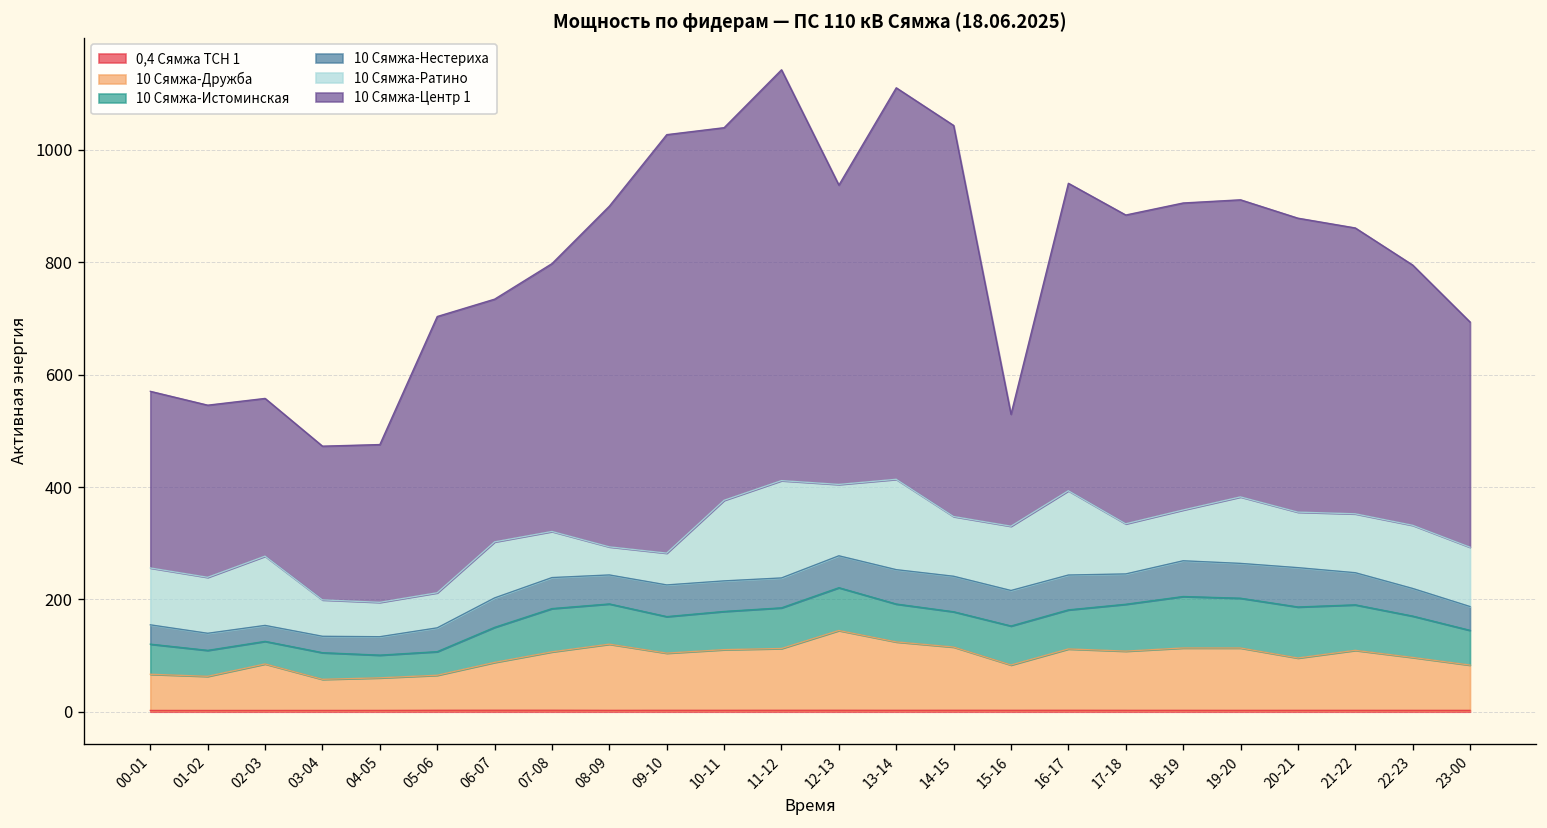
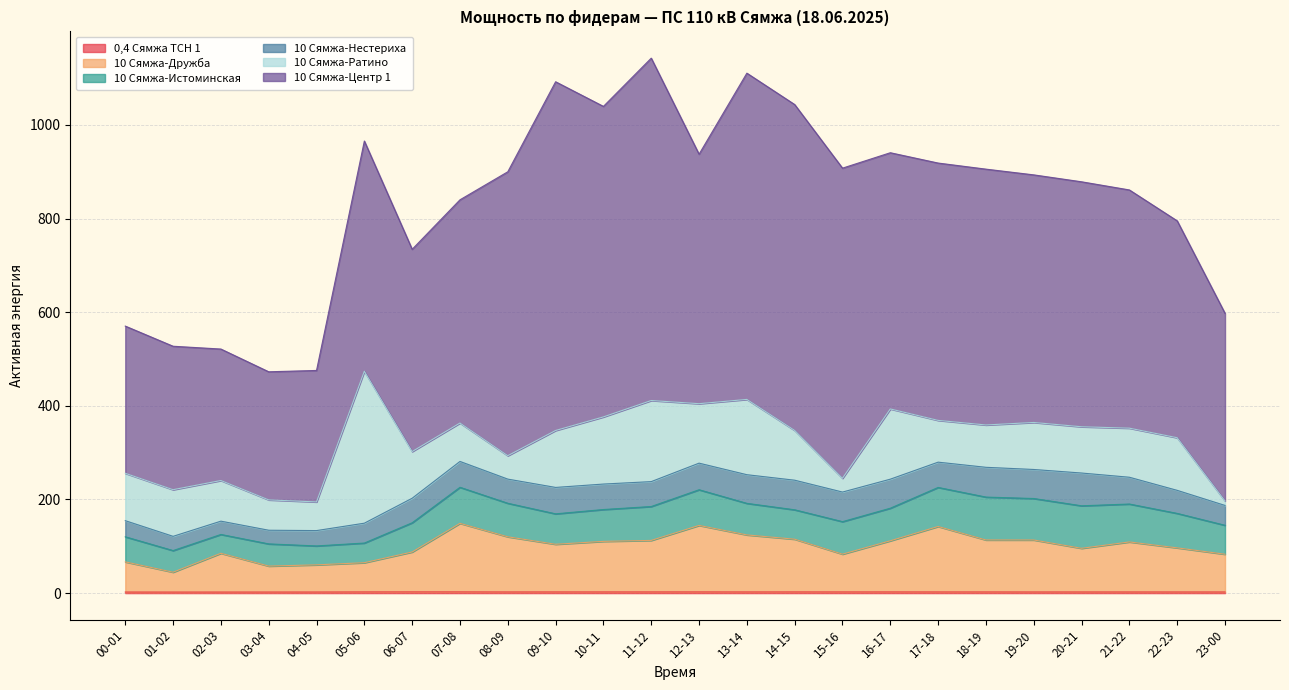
  {
    "0,4 Сямжа ТСН 1": {
      "00-01": 0,
      "01-02": 0,
      "02-03": 0,
      "03-04": 0,
      "04-05": 0,
      "05-06": 0,
      "06-07": 0,
      "07-08": 0,
      "08-09": 0,
      "09-10": 0,
      "10-11": 0,
      "11-12": 0,
      "12-13": 0,
      "13-14": 0,
      "14-15": 0,
      "15-16": 0,
      "16-17": 0,
      "17-18": 0,
      "18-19": 0,
      "19-20": 0,
      "20-21": 0,
      "21-22": 0,
      "22-23": 0,
      "23-00": 0
    },
    "10 Сямжа-Дружба": {
      "00-01": 60,
-     "01-02": 60,
+     "01-02": 40,
      "02-03": 80,
      "03-04": 60,
      "04-05": 60,
      "05-06": 60,
      "06-07": 90,
-     "07-08": 100,
+     "07-08": 150,
      "08-09": 120,
      "09-10": 100,
      "10-11": 110,
      "11-12": 110,
      "12-13": 140,
      "13-14": 120,
      "14-15": 110,
      "15-16": 80,
      "16-17": 110,
-     "17-18": 110,
+     "17-18": 140,
      "18-19": 110,
      "19-20": 110,
      "20-21": 90,
      "21-22": 110,
      "22-23": 90,
      "23-00": 80
    },
    "10 Сямжа-Ратино": {
      "00-01": 100,
      "01-02": 100,
-     "02-03": 120,
+     "02-03": 90,
      "03-04": 60,
      "04-05": 60,
-     "05-06": 60,
+     "05-06": 320,
      "06-07": 100,
      "07-08": 80,
      "08-09": 50,
-     "09-10": 60,
+     "09-10": 120,
      "10-11": 140,
      "11-12": 170,
      "12-13": 130,
      "13-14": 160,
      "14-15": 110,
-     "15-16": 110,
+     "15-16": 30,
      "16-17": 150,
      "17-18": 90,
      "18-19": 90,
-     "19-20": 120,
+     "19-20": 100,
      "20-21": 100,
      "21-22": 100,
      "22-23": 110,
-     "23-00": 110
+     "23-00": 10
    },
    "10 Сямжа-Центр 1": {
      "00-01": 310,
      "01-02": 310,
      "02-03": 280,
      "03-04": 270,
      "04-05": 280,
      "05-06": 490,
      "06-07": 430,
      "07-08": 480,
      "08-09": 610,
      "09-10": 740,
      "10-11": 660,
      "11-12": 730,
      "12-13": 530,
      "13-14": 700,
      "14-15": 700,
-     "15-16": 200,
+     "15-16": 660,
      "16-17": 550,
      "17-18": 550,
      "18-19": 550,
      "19-20": 530,
      "20-21": 520,
      "21-22": 510,
      "22-23": 460,
      "23-00": 400
    }
  }
